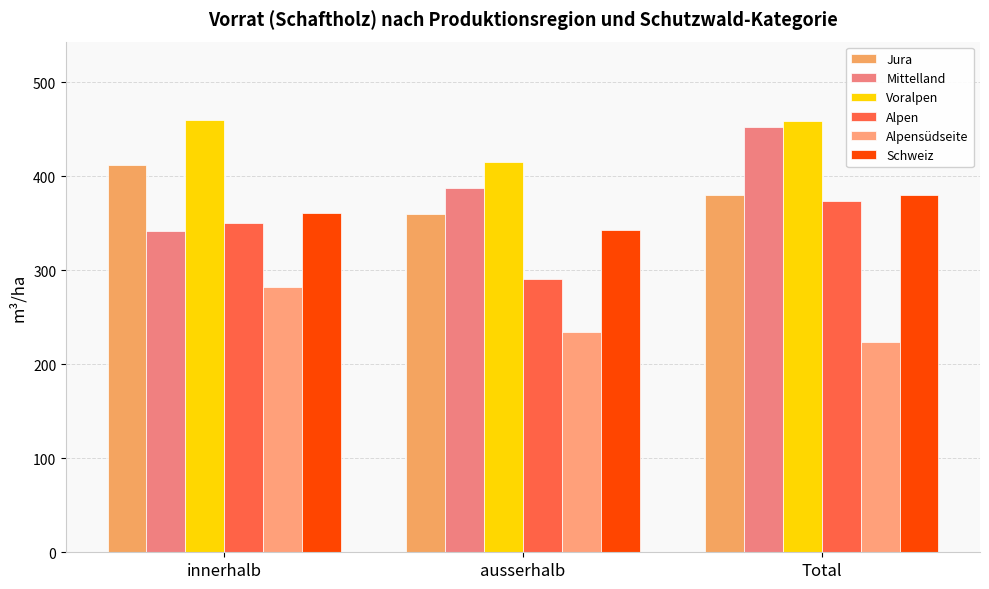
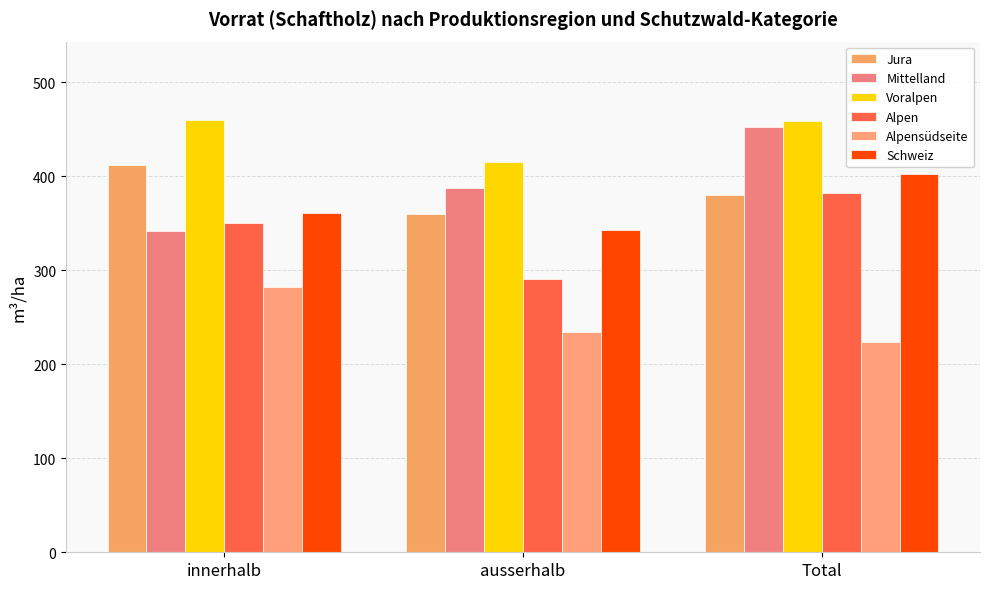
  {
    "Voralpen": {
      "innerhalb": 460,
      "ausserhalb": 420,
      "Total": 460
    },
    "Alpen": {
      "innerhalb": 350,
      "ausserhalb": 290,
-     "Total": 370
+     "Total": 380
    },
    "Schweiz": {
      "innerhalb": 360,
      "ausserhalb": 340,
-     "Total": 380
+     "Total": 400
    }
  }
